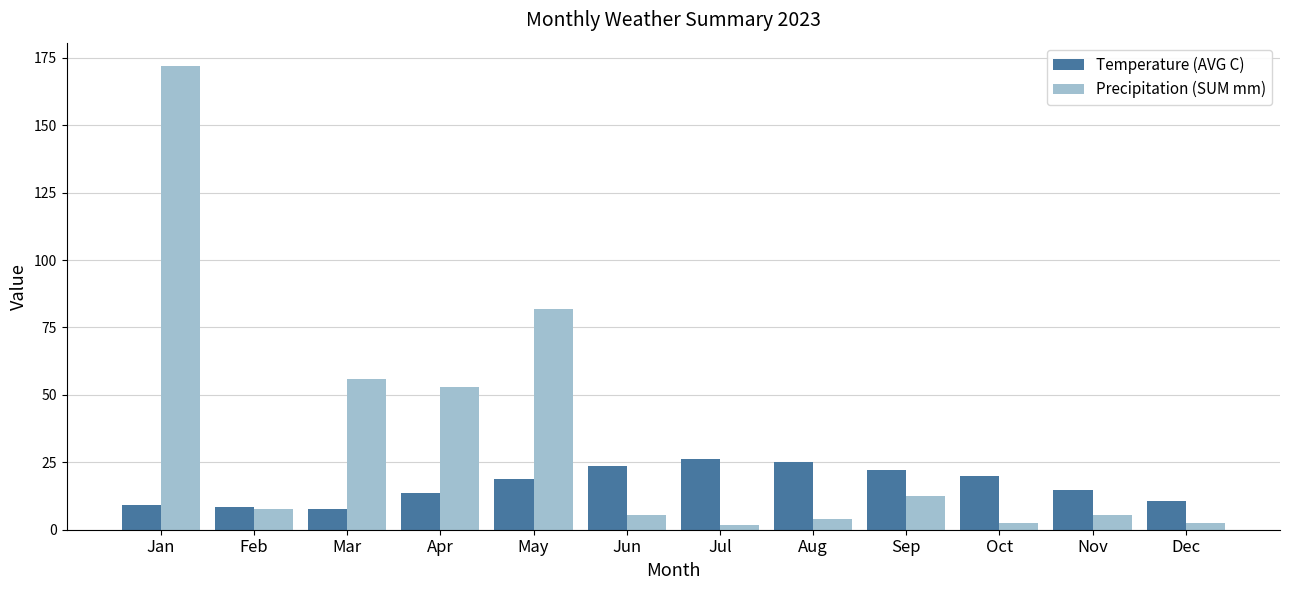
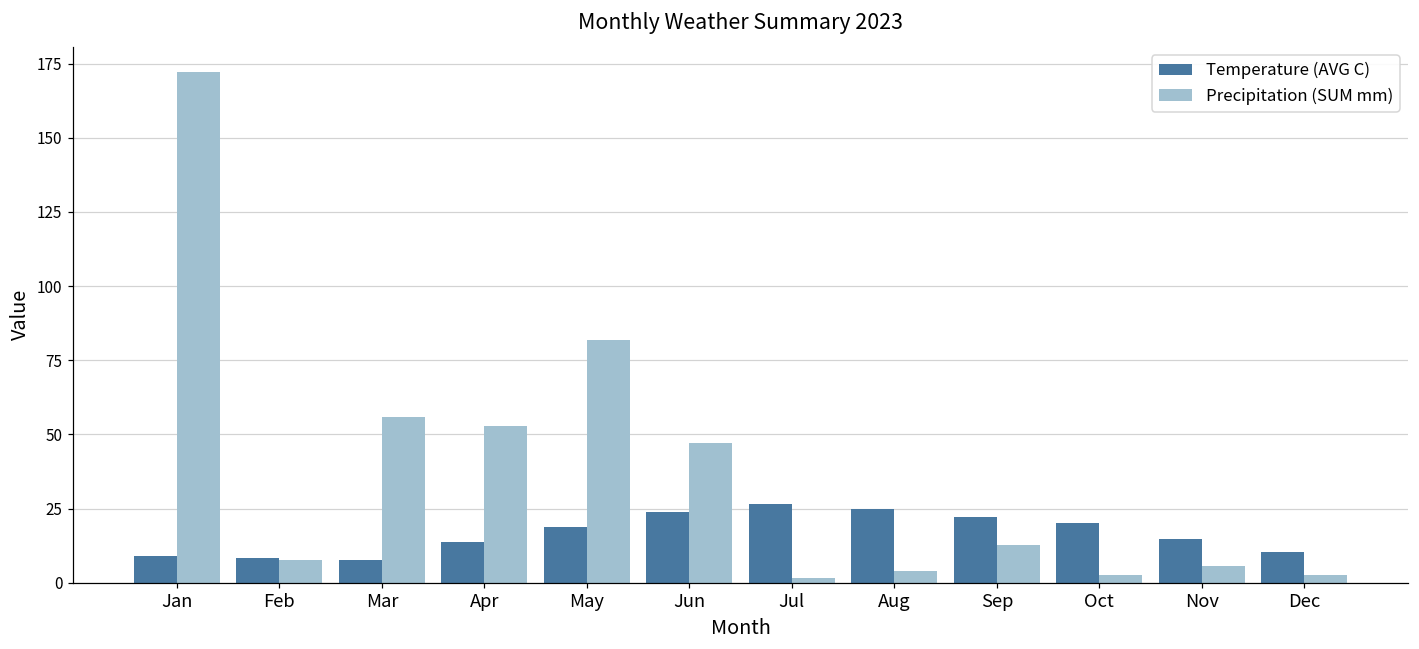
  {
    "Temperature (AVG C)": {
      "Jan": 9,
      "Feb": 8,
      "Mar": 8,
      "Apr": 14,
      "May": 19,
      "Jun": 24,
      "Jul": 26,
      "Aug": 25,
      "Sep": 22,
      "Oct": 20,
      "Nov": 15,
      "Dec": 11
    },
    "Precipitation (SUM mm)": {
      "Jan": 172,
      "Feb": 8,
      "Mar": 56,
      "Apr": 53,
      "May": 82,
-     "Jun": 6,
+     "Jun": 47,
      "Jul": 2,
      "Aug": 4,
      "Sep": 13,
      "Oct": 3,
      "Nov": 6,
      "Dec": 3
    }
  }
